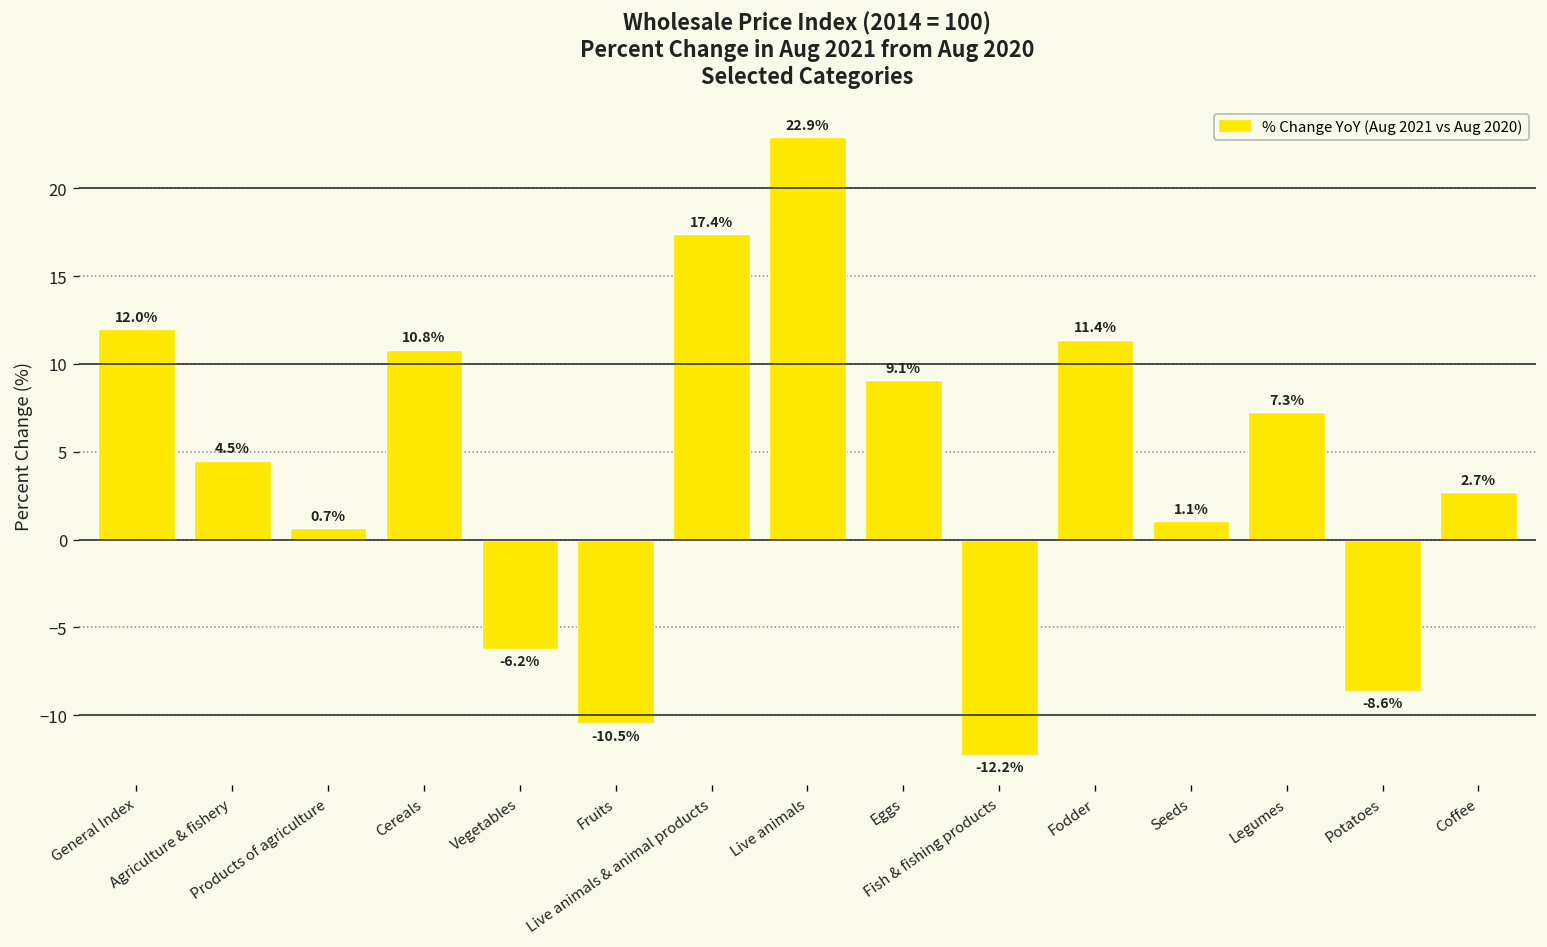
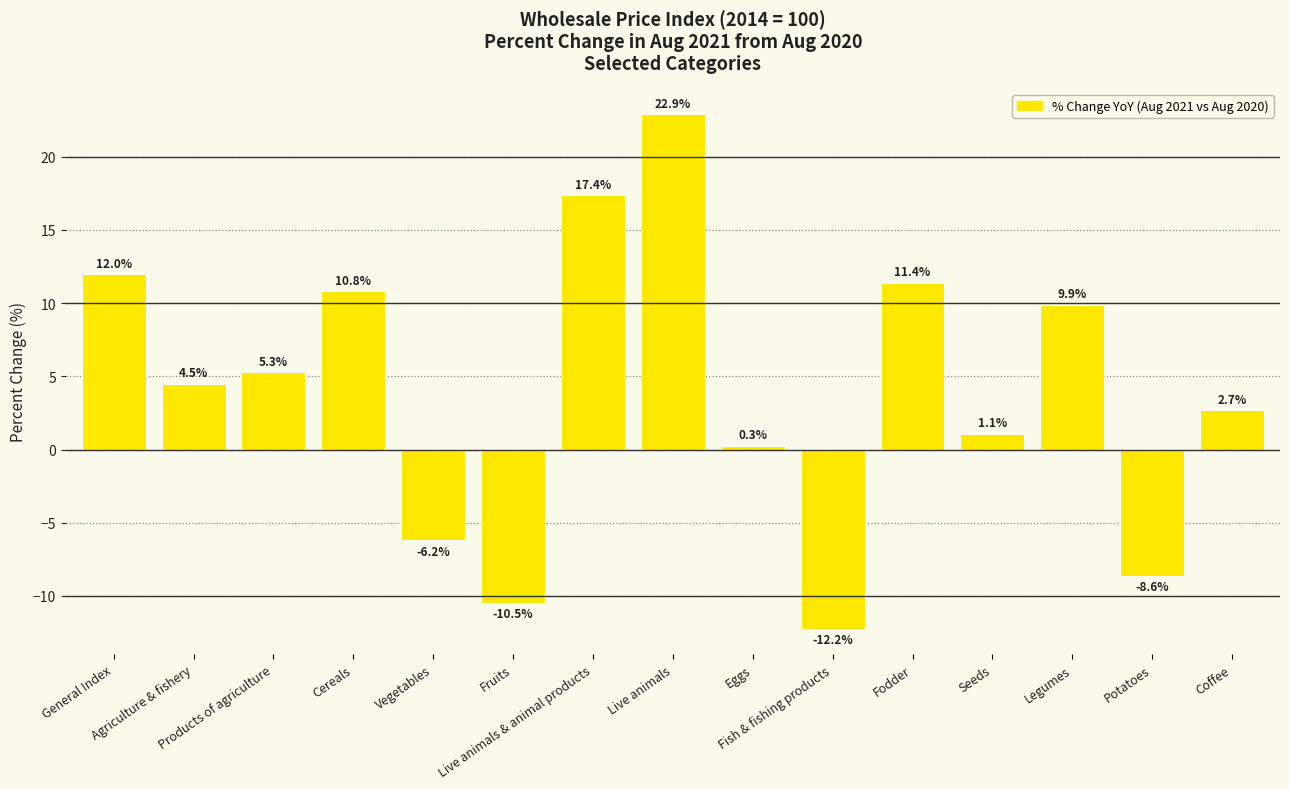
  {
    "General Index": "12.0%",
    "Agriculture & fishery": "4.5%",
-   "Products of agriculture": "0.7%",
+   "Products of agriculture": "5.3%",
    "Cereals": "10.8%",
    "Vegetables": "-6.2%",
    "Fruits": "-10.5%",
    "Live animals & animal products": "17.4%",
    "Live animals": "22.9%",
-   "Eggs": "9.1%",
+   "Eggs": "0.3%",
    "Fish & fishing products": "-12.2%",
    "Fodder": "11.4%",
    "Seeds": "1.1%",
-   "Legumes": "7.3%",
+   "Legumes": "9.9%",
    "Potatoes": "-8.6%",
    "Coffee": "2.7%"
  }
